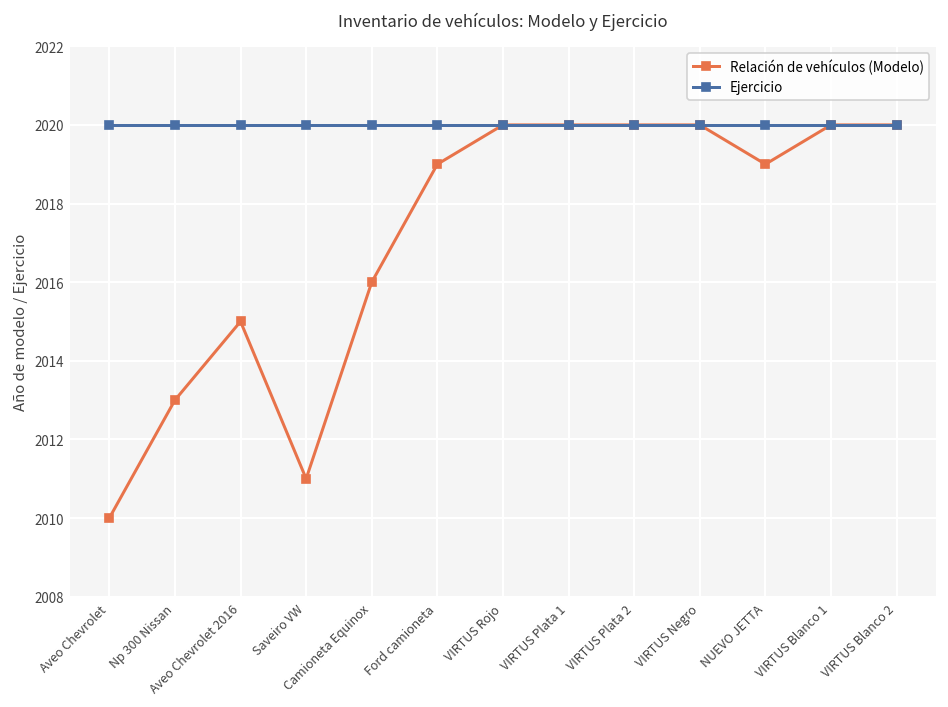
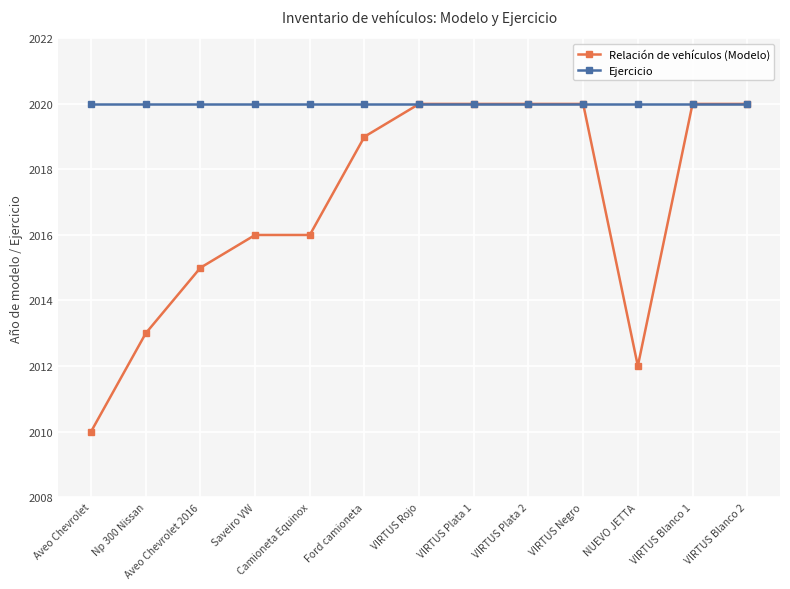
  {
    "Relación de vehículos (Modelo)": {
      "Aveo Chevrolet": 2010,
      "Np 300 Nissan": 2013,
      "Aveo Chevrolet 2016": 2015,
-     "Saveiro VW": 2011,
+     "Saveiro VW": 2016,
      "Camioneta Equinox": 2016,
      "Ford camioneta": 2019,
-     "NUEVO JETTA": 2019
+     "NUEVO JETTA": 2012
    },
    "Ejercicio": {
      "Aveo Chevrolet": 2020,
      "Np 300 Nissan": 2020,
      "Aveo Chevrolet 2016": 2020,
      "Saveiro VW": 2020,
      "Camioneta Equinox": 2020,
      "Ford camioneta": 2020,
      "NUEVO JETTA": 2020
    }
  }
